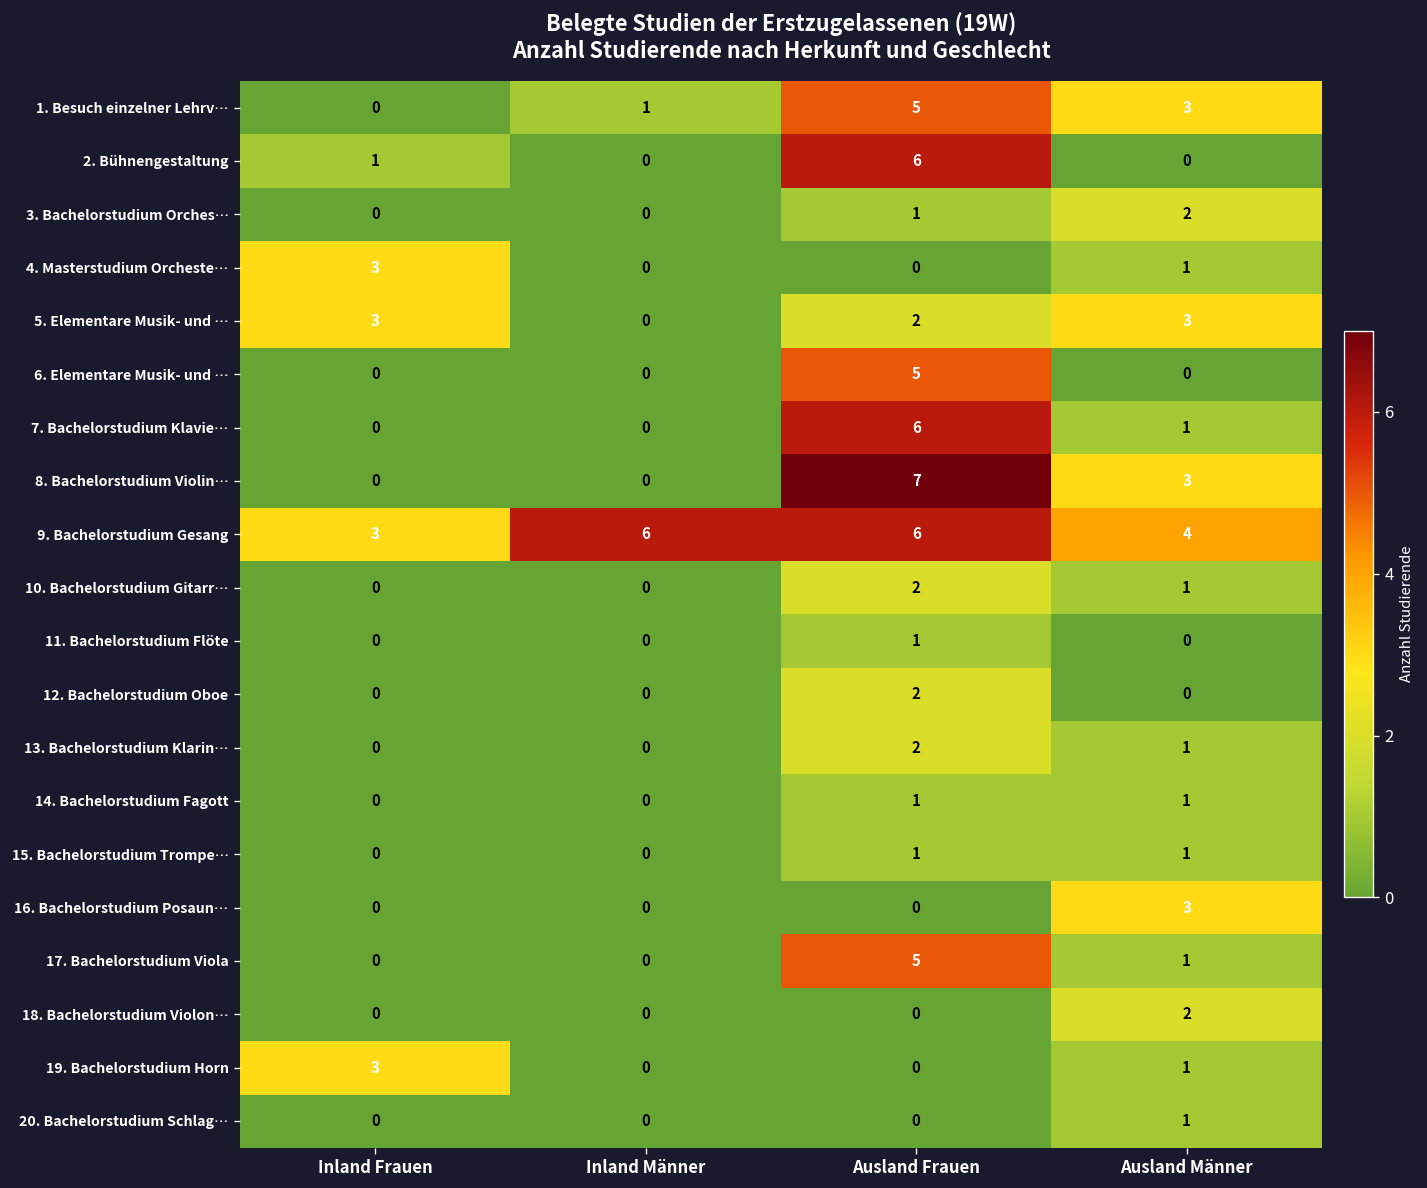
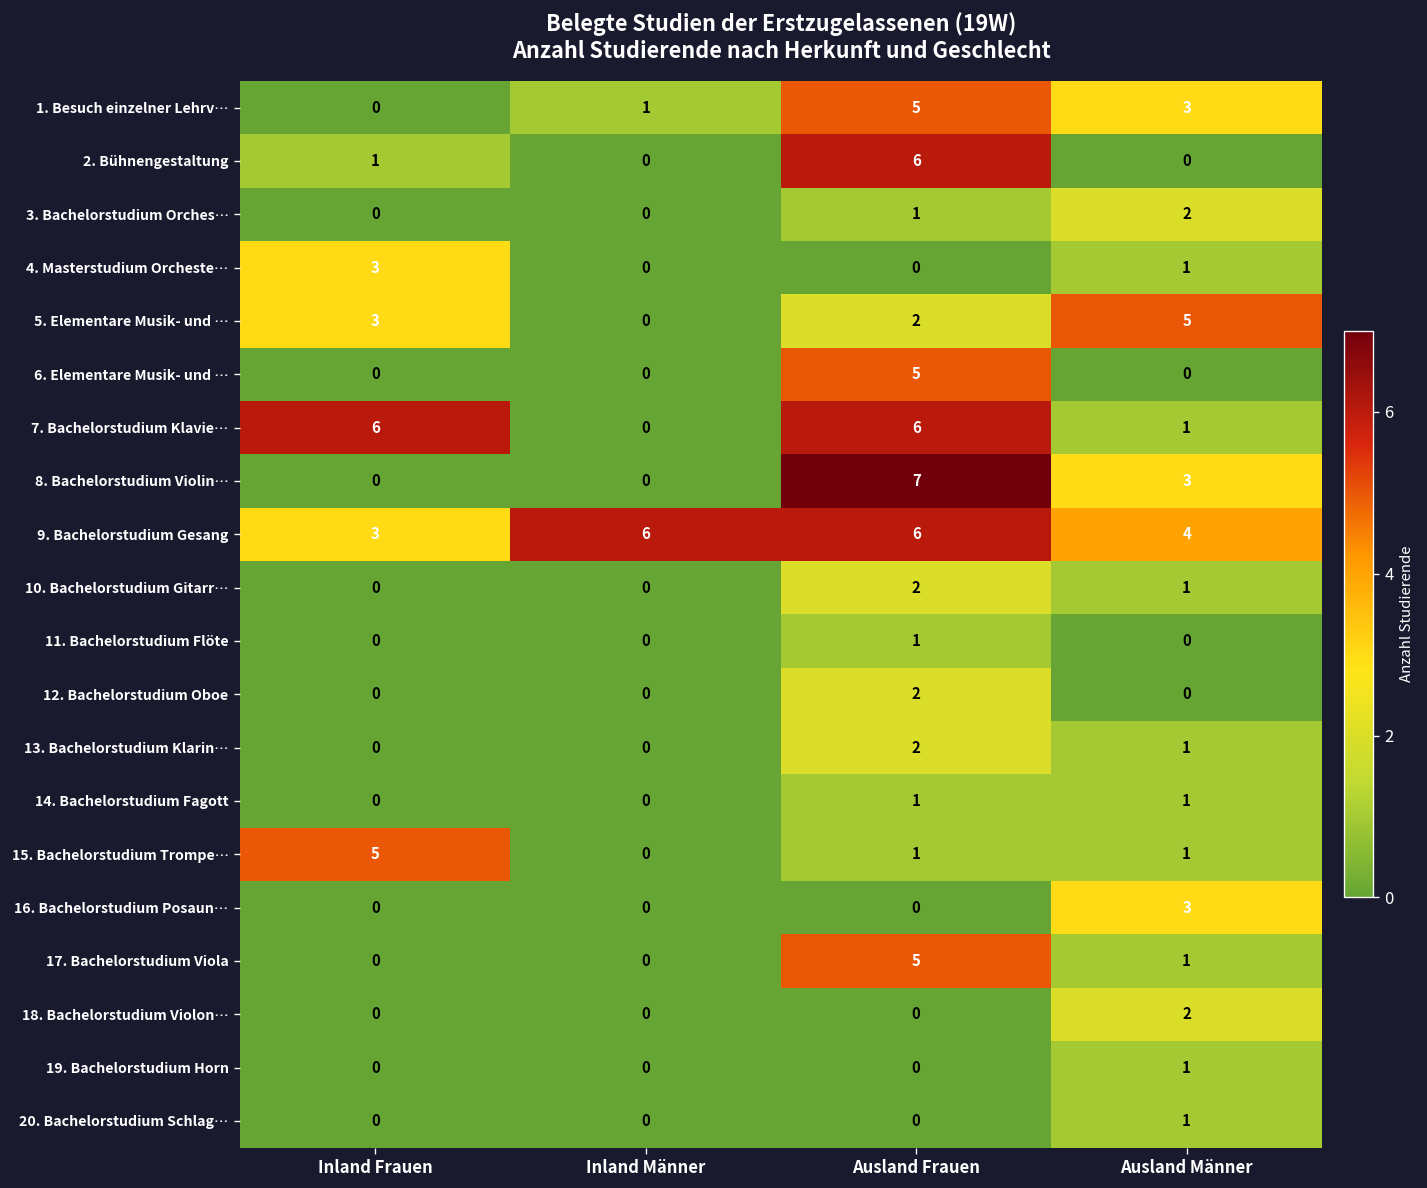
  {
    "1. Besuch einzelner Lehrv…": {
      "Inland Frauen": 0,
      "Inland Männer": 1,
      "Ausland Frauen": 5,
      "Ausland Männer": 3
    },
    "2. Bühnengestaltung": {
      "Inland Frauen": 1,
      "Inland Männer": 0,
      "Ausland Frauen": 6,
      "Ausland Männer": 0
    },
    "3. Bachelorstudium Orches…": {
      "Inland Frauen": 0,
      "Inland Männer": 0,
      "Ausland Frauen": 1,
      "Ausland Männer": 2
    },
    "4. Masterstudium Orcheste…": {
      "Inland Frauen": 3,
      "Inland Männer": 0,
      "Ausland Frauen": 0,
      "Ausland Männer": 1
    },
    "5. Elementare Musik- und …": {
      "Inland Frauen": 3,
      "Inland Männer": 0,
      "Ausland Frauen": 2,
-     "Ausland Männer": 3
+     "Ausland Männer": 5
    },
    "6. Elementare Musik- und …": {
      "Inland Frauen": 0,
      "Inland Männer": 0,
      "Ausland Frauen": 5,
      "Ausland Männer": 0
    },
    "7. Bachelorstudium Klavie…": {
-     "Inland Frauen": 0,
+     "Inland Frauen": 6,
      "Inland Männer": 0,
      "Ausland Frauen": 6,
      "Ausland Männer": 1
    },
    "8. Bachelorstudium Violin…": {
      "Inland Frauen": 0,
      "Inland Männer": 0,
      "Ausland Frauen": 7,
      "Ausland Männer": 3
    },
    "9. Bachelorstudium Gesang": {
      "Inland Frauen": 3,
      "Inland Männer": 6,
      "Ausland Frauen": 6,
      "Ausland Männer": 4
    },
    "10. Bachelorstudium Gitarr…": {
      "Inland Frauen": 0,
      "Inland Männer": 0,
      "Ausland Frauen": 2,
      "Ausland Männer": 1
    },
    "11. Bachelorstudium Flöte": {
      "Inland Frauen": 0,
      "Inland Männer": 0,
      "Ausland Frauen": 1,
      "Ausland Männer": 0
    },
    "12. Bachelorstudium Oboe": {
      "Inland Frauen": 0,
      "Inland Männer": 0,
      "Ausland Frauen": 2,
      "Ausland Männer": 0
    },
    "13. Bachelorstudium Klarin…": {
      "Inland Frauen": 0,
      "Inland Männer": 0,
      "Ausland Frauen": 2,
      "Ausland Männer": 1
    },
    "14. Bachelorstudium Fagott": {
      "Inland Frauen": 0,
      "Inland Männer": 0,
      "Ausland Frauen": 1,
      "Ausland Männer": 1
    },
    "15. Bachelorstudium Trompe…": {
-     "Inland Frauen": 0,
+     "Inland Frauen": 5,
      "Inland Männer": 0,
      "Ausland Frauen": 1,
      "Ausland Männer": 1
    },
    "16. Bachelorstudium Posaun…": {
      "Inland Frauen": 0,
      "Inland Männer": 0,
      "Ausland Frauen": 0,
      "Ausland Männer": 3
    },
    "17. Bachelorstudium Viola": {
      "Inland Frauen": 0,
      "Inland Männer": 0,
      "Ausland Frauen": 5,
      "Ausland Männer": 1
    },
    "18. Bachelorstudium Violon…": {
      "Inland Frauen": 0,
      "Inland Männer": 0,
      "Ausland Frauen": 0,
      "Ausland Männer": 2
    },
    "19. Bachelorstudium Horn": {
-     "Inland Frauen": 3,
+     "Inland Frauen": 0,
      "Inland Männer": 0,
      "Ausland Frauen": 0,
      "Ausland Männer": 1
    },
    "20. Bachelorstudium Schlag…": {
      "Inland Frauen": 0,
      "Inland Männer": 0,
      "Ausland Frauen": 0,
      "Ausland Männer": 1
    }
  }
